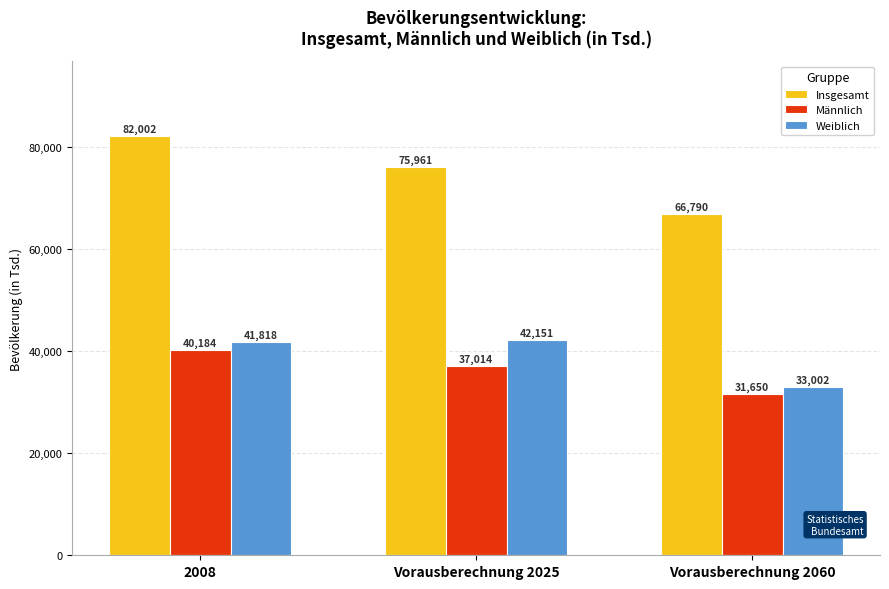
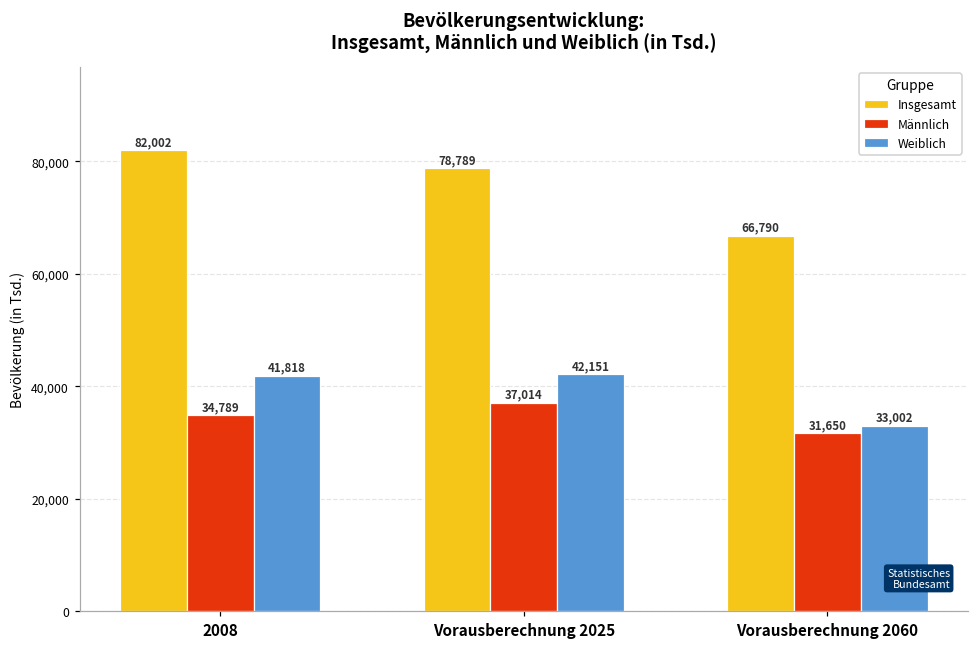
  {
    "Insgesamt": {
      "2008": "82,002",
-     "Vorausberechnung 2025": "75,961",
+     "Vorausberechnung 2025": "78,789",
      "Vorausberechnung 2060": "66,790"
    },
    "Männlich": {
-     "2008": "40,184",
+     "2008": "34,789",
      "Vorausberechnung 2025": "37,014",
      "Vorausberechnung 2060": "31,650"
    },
    "Weiblich": {
      "2008": "41,818",
      "Vorausberechnung 2025": "42,151",
      "Vorausberechnung 2060": "33,002"
    }
  }
